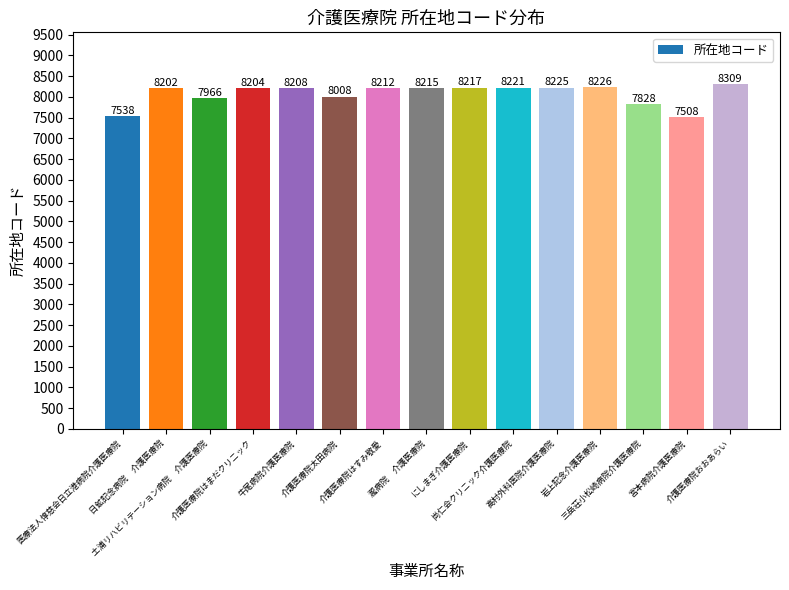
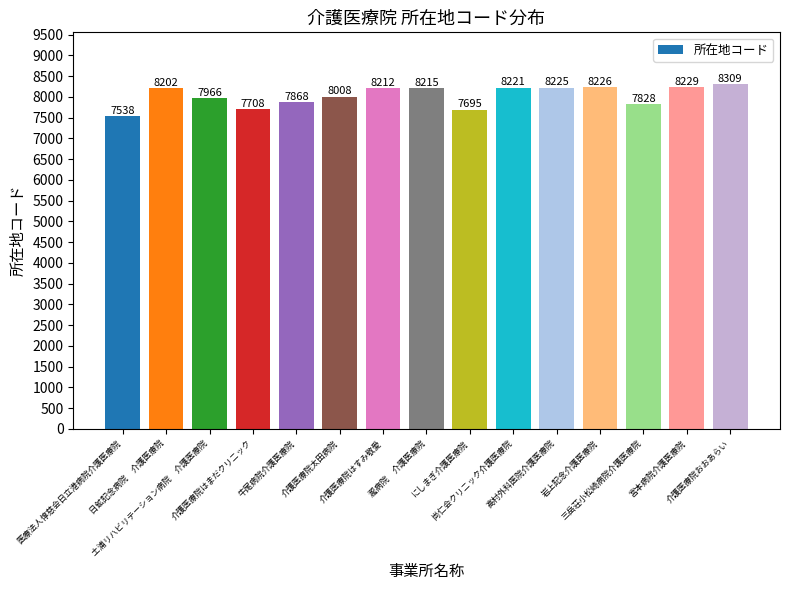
  {
    "医療法人惇慈会日立港病院介護医療院": 7538,
    "日鉱記念病院 介護医療院": 8202,
    "土浦リハビリテーション病院 介護医療院": 7966,
-   "介護医療院はまだクリニック": 8204,
-   "牛尾病院介護医療院": 8208,
+   "介護医療院はまだクリニック": 7708,
+   "牛尾病院介護医療院": 7868,
    "介護医療院太田病院": 8008,
    "介護医療院はすみ敬愛": 8212,
    "瀧病院 介護医療院": 8215,
-   "にしまぎ介護医療院": 8217,
+   "にしまぎ介護医療院": 7695,
    "尚仁会クリニック介護医療院": 8221,
    "高村外科医院介護医療院": 8225,
    "岩上記念介護医療院": 8226,
    "三岳荘小松崎病院介護医療院": 7828,
-   "宮本病院介護医療院": 7508,
+   "宮本病院介護医療院": 8229,
    "介護医療院おおあらい": 8309
  }
